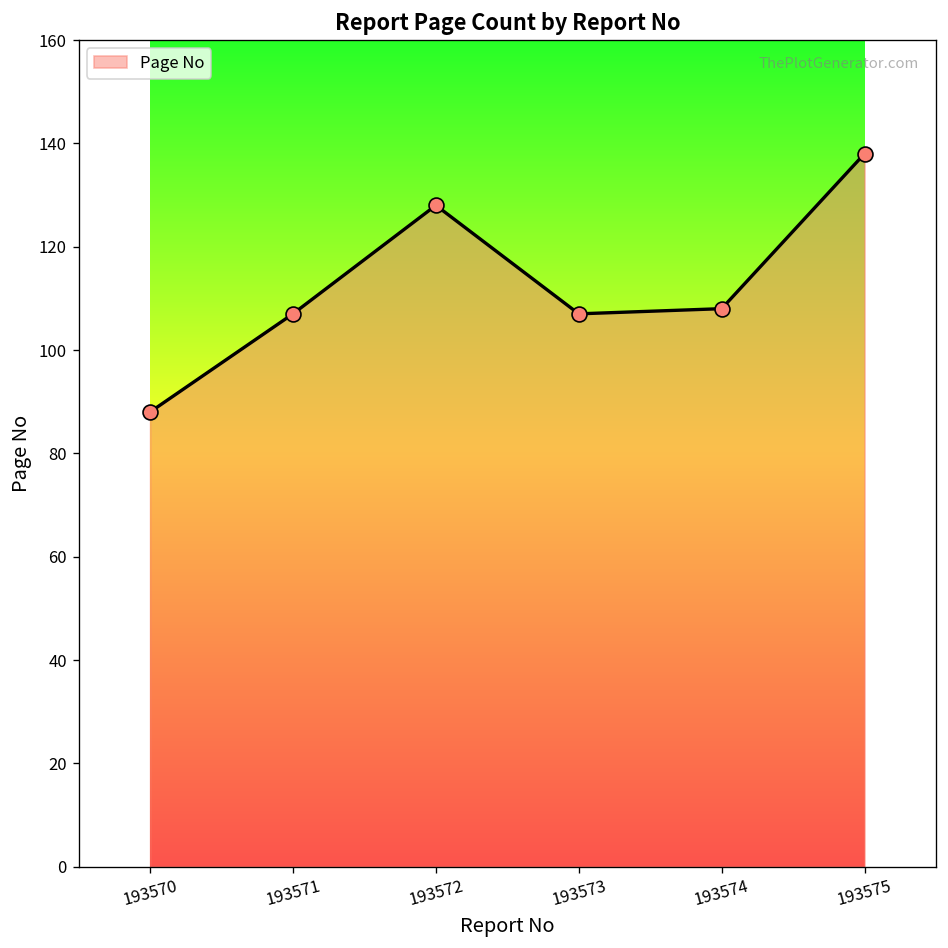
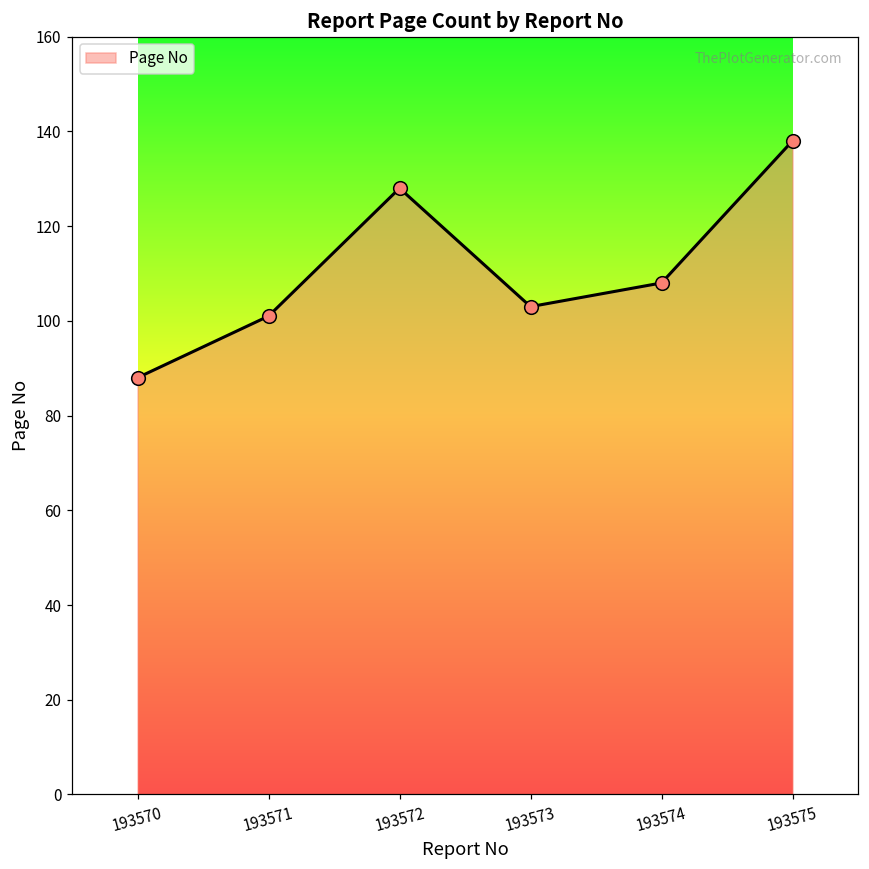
  {
    "193570": 88,
-   "193571": 107,
+   "193571": 101,
    "193572": 128,
-   "193573": 107,
+   "193573": 103,
    "193574": 108,
    "193575": 138
  }
